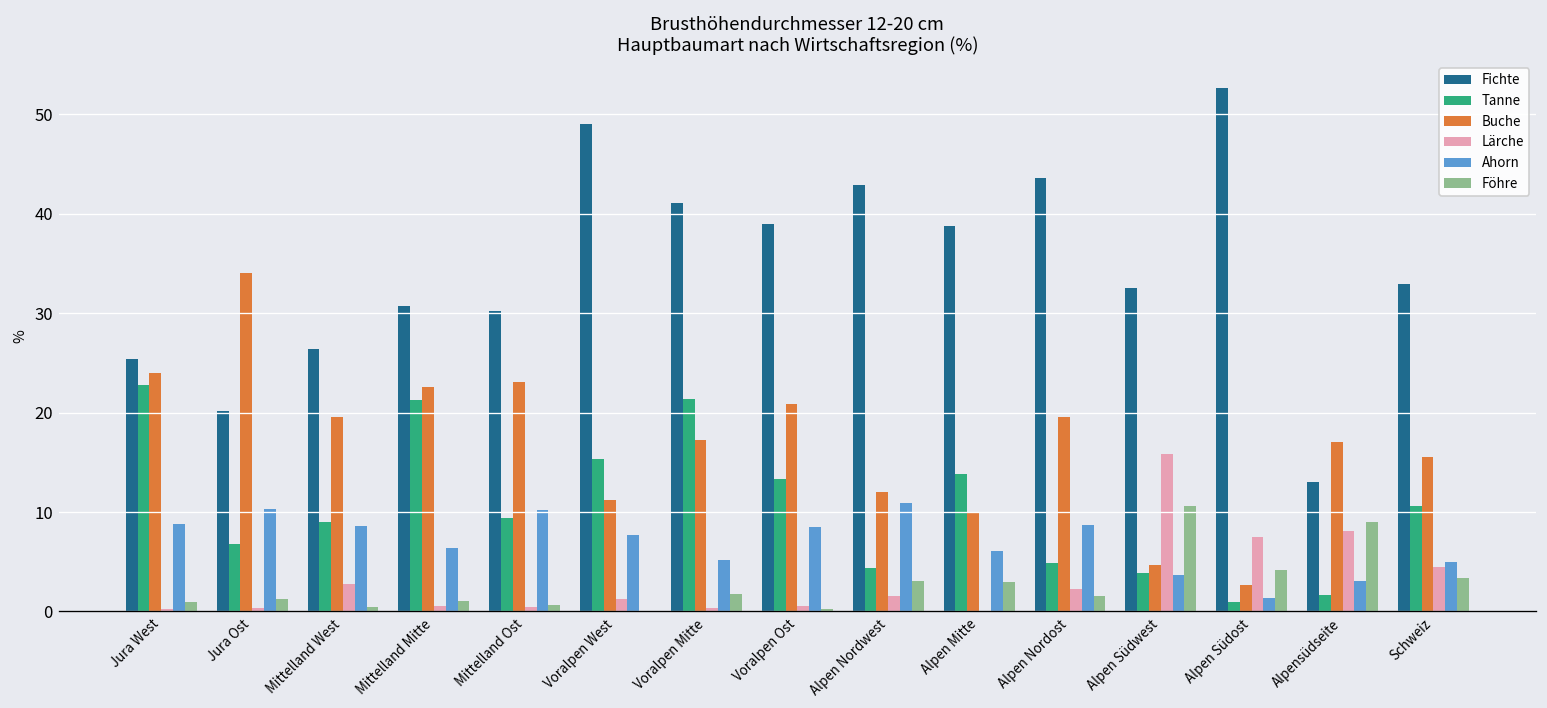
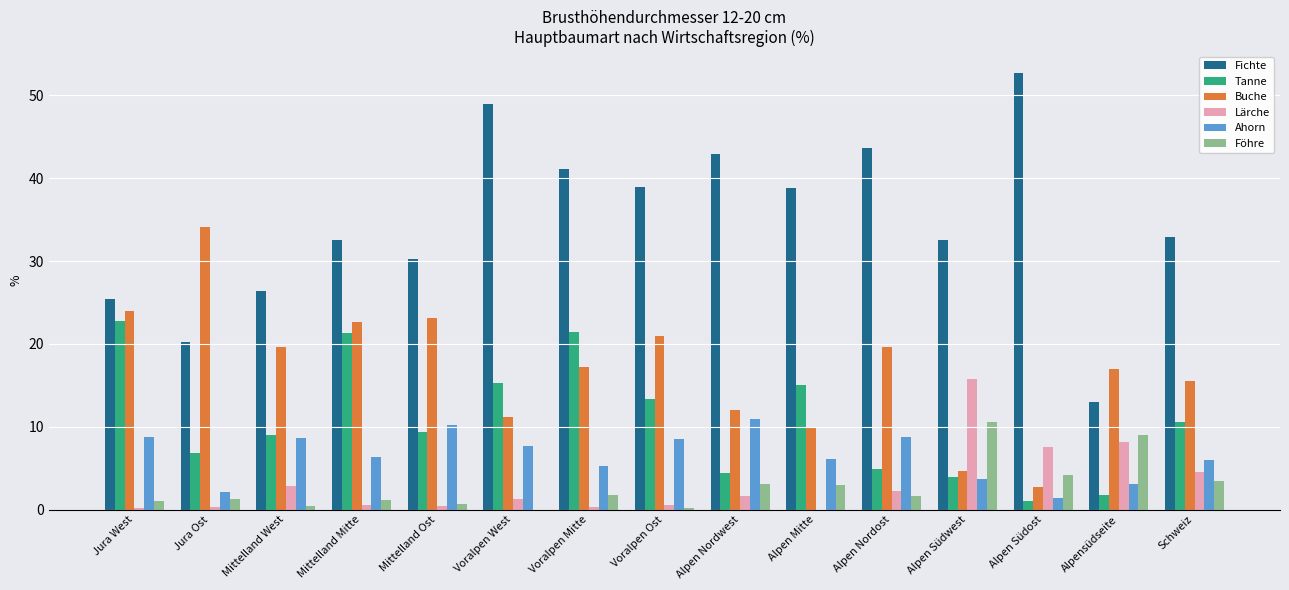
  {
    "Fichte": {
      "Jura West": 25,
      "Jura Ost": 20,
      "Mittelland West": 26,
-     "Mittelland Mitte": 31,
+     "Mittelland Mitte": 33,
      "Mittelland Ost": 30,
      "Voralpen West": 49,
      "Voralpen Mitte": 41,
      "Voralpen Ost": 39,
      "Alpen Nordwest": 43,
      "Alpen Mitte": 39,
      "Alpen Nordost": 44,
      "Alpen Südwest": 33,
      "Alpen Südost": 53,
      "Alpensüdseite": 13,
      "Schweiz": 33
    },
    "Tanne": {
      "Jura West": 23,
      "Jura Ost": 7,
      "Mittelland West": 9,
      "Mittelland Mitte": 21,
      "Mittelland Ost": 9,
      "Voralpen West": 15,
      "Voralpen Mitte": 21,
      "Voralpen Ost": 13,
      "Alpen Nordwest": 4,
-     "Alpen Mitte": 14,
+     "Alpen Mitte": 15,
      "Alpen Nordost": 5,
      "Alpen Südwest": 4,
      "Alpen Südost": 1,
      "Alpensüdseite": 2,
      "Schweiz": 11
    },
    "Buche": {
      "Jura West": 24,
      "Jura Ost": 34,
      "Mittelland West": 20,
      "Mittelland Mitte": 23,
      "Mittelland Ost": 23,
      "Voralpen West": 11,
      "Voralpen Mitte": 17,
      "Voralpen Ost": 21,
      "Alpen Nordwest": 12,
      "Alpen Mitte": 10,
      "Alpen Nordost": 20,
      "Alpen Südwest": 5,
      "Alpen Südost": 3,
      "Alpensüdseite": 17,
      "Schweiz": 16
    },
    "Lärche": {
      "Mittelland West": 3,
      "Mittelland Mitte": 1,
      "Mittelland Ost": 0,
      "Voralpen West": 1,
      "Voralpen Ost": 1,
      "Alpen Nordwest": 2,
      "Alpen Mitte": 0,
      "Alpen Nordost": 2,
      "Alpen Südwest": 16,
      "Alpen Südost": 8,
      "Alpensüdseite": 8,
      "Schweiz": 5
    },
    "Ahorn": {
      "Jura West": 9,
-     "Jura Ost": 10,
+     "Jura Ost": 2,
      "Mittelland West": 9,
      "Mittelland Mitte": 6,
      "Mittelland Ost": 10,
      "Voralpen West": 8,
      "Voralpen Mitte": 5,
      "Voralpen Ost": 9,
      "Alpen Nordwest": 11,
      "Alpen Mitte": 6,
      "Alpen Nordost": 9,
      "Alpen Südwest": 4,
      "Alpen Südost": 1,
      "Alpensüdseite": 3,
-     "Schweiz": 5
+     "Schweiz": 6
    },
    "Föhre": {
      "Jura West": 1,
      "Jura Ost": 1,
      "Mittelland West": 0,
      "Mittelland Mitte": 1,
      "Mittelland Ost": 1,
      "Voralpen West": 0,
      "Voralpen Mitte": 2,
      "Alpen Nordwest": 3,
      "Alpen Mitte": 3,
      "Alpen Nordost": 2,
      "Alpen Südwest": 11,
      "Alpen Südost": 4,
      "Alpensüdseite": 9,
      "Schweiz": 3
    }
  }
